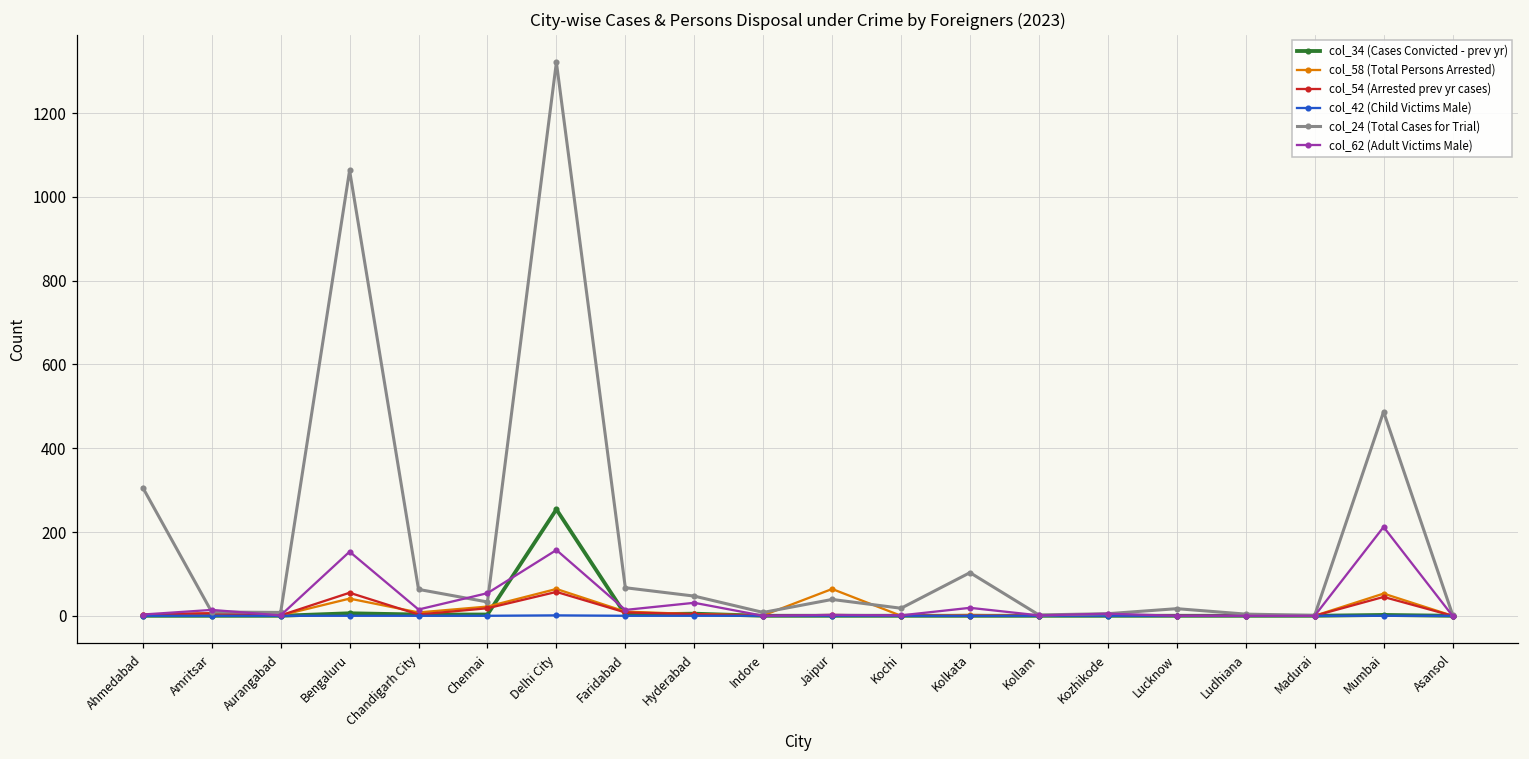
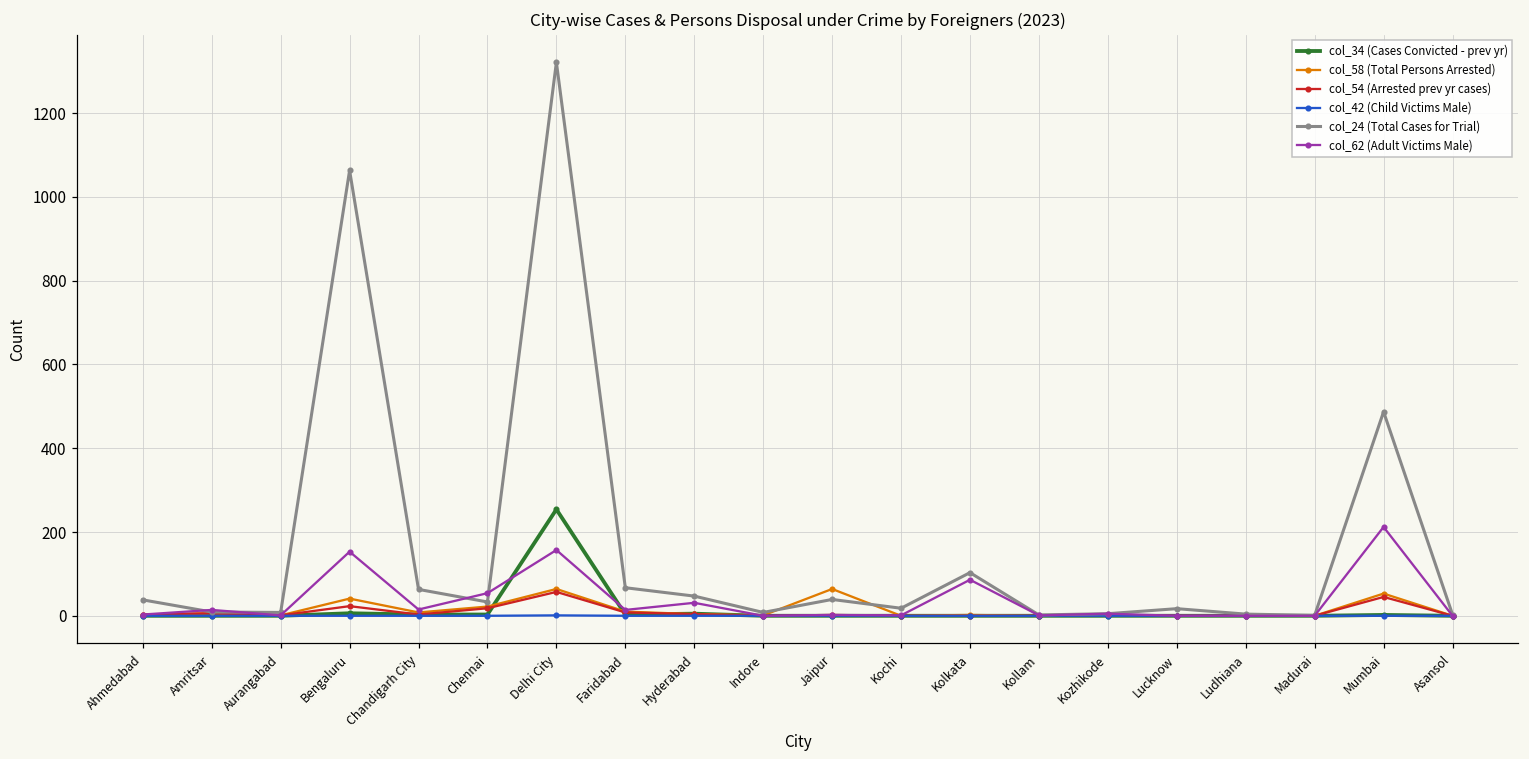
  {
    "col_34 (Cases Convicted - prev yr)": {
      "Delhi City": 250
    },
    "col_58 (Total Persons Arrested)": {
      "Bengaluru": 40,
      "Delhi City": 60,
      "Jaipur": 60,
      "Mumbai": 50
    },
    "col_54 (Arrested prev yr cases)": {
-     "Bengaluru": 60,
+     "Bengaluru": 20,
      "Delhi City": 60,
      "Mumbai": 50
    },
    "col_42 (Child Victims Male)": {
      "Delhi City": 0
    },
    "col_24 (Total Cases for Trial)": {
-     "Ahmedabad": 310,
+     "Ahmedabad": 40,
      "Aurangabad": 10,
      "Bengaluru": 1060,
      "Chandigarh City": 60,
      "Chennai": 30,
      "Delhi City": 1320,
      "Faridabad": 70,
      "Hyderabad": 50,
      "Indore": 10,
      "Jaipur": 40,
      "Kochi": 20,
      "Kolkata": 100,
      "Lucknow": 20,
      "Mumbai": 490
    },
    "col_62 (Adult Victims Male)": {
      "Bengaluru": 150,
      "Chandigarh City": 20,
      "Chennai": 50,
      "Delhi City": 160,
      "Hyderabad": 30,
-     "Kolkata": 20,
+     "Kolkata": 90,
      "Mumbai": 210
    }
  }
